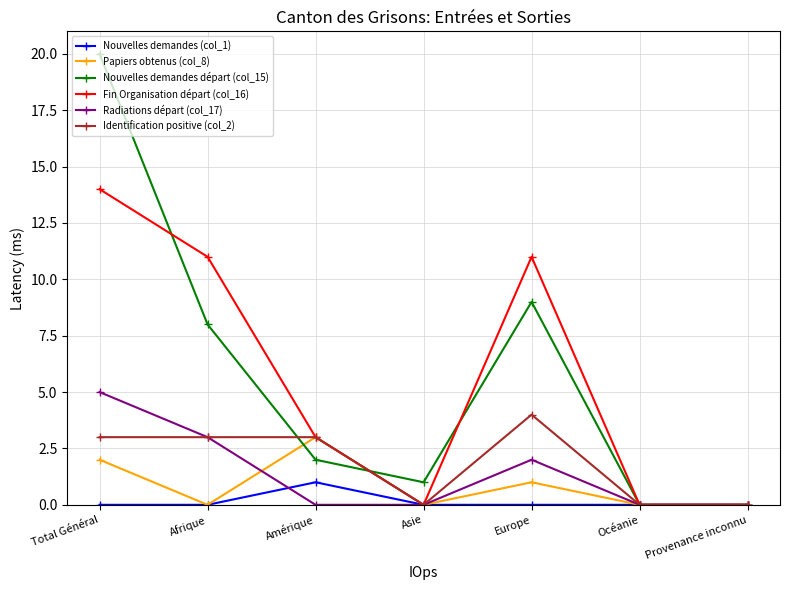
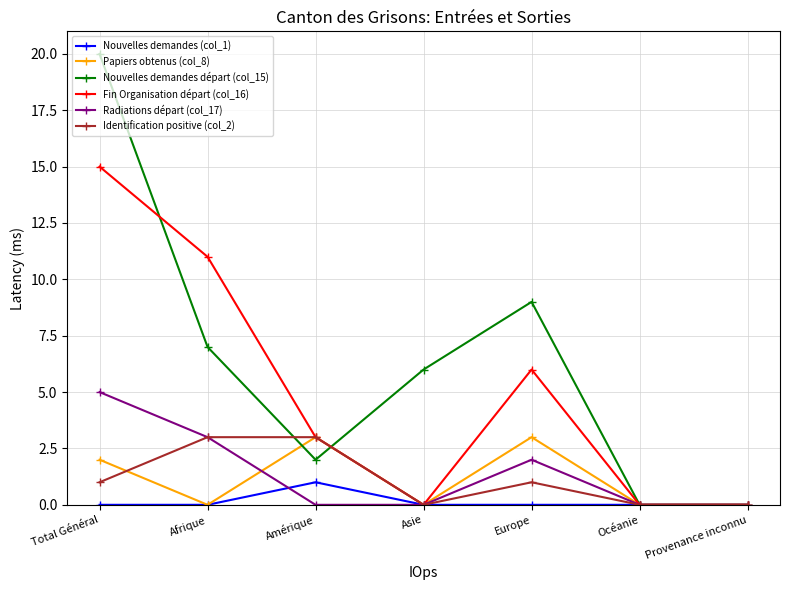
  {
    "Nouvelles demandes (col_1)": {
      "Total Général": 0,
      "Amérique": 1,
      "Europe": 0
    },
    "Papiers obtenus (col_8)": {
      "Total Général": 2,
-     "Europe": 1
+     "Europe": 3
    },
    "Nouvelles demandes départ (col_15)": {
-     "Afrique": 8,
+     "Afrique": 7,
      "Amérique": 2,
-     "Asie": 1,
+     "Asie": 6,
      "Europe": 9
    },
    "Fin Organisation départ (col_16)": {
-     "Total Général": 14,
+     "Total Général": 15,
      "Afrique": 11,
-     "Europe": 11
+     "Europe": 6
    },
    "Radiations départ (col_17)": {
      "Total Général": 5,
      "Amérique": 0,
      "Europe": 2
    },
    "Identification positive (col_2)": {
-     "Total Général": 3,
-     "Europe": 4
+     "Total Général": 1,
+     "Europe": 1
    }
  }
